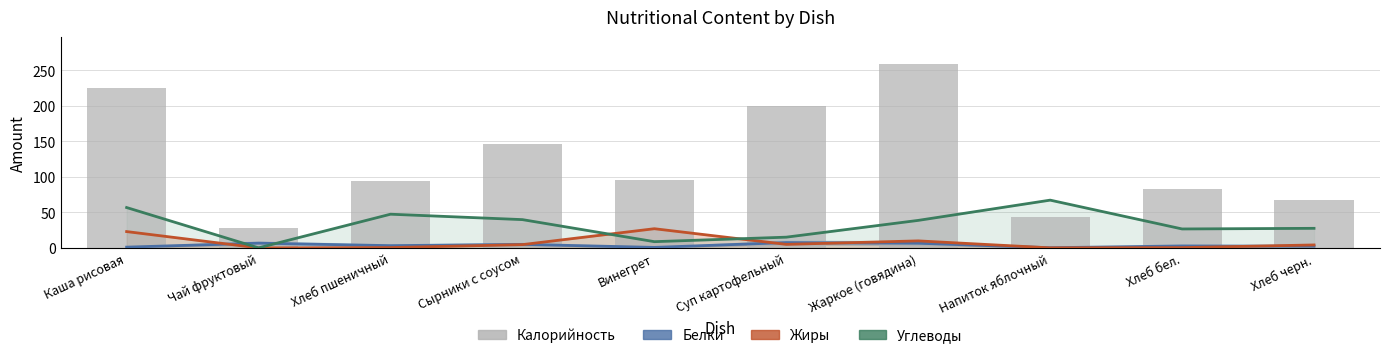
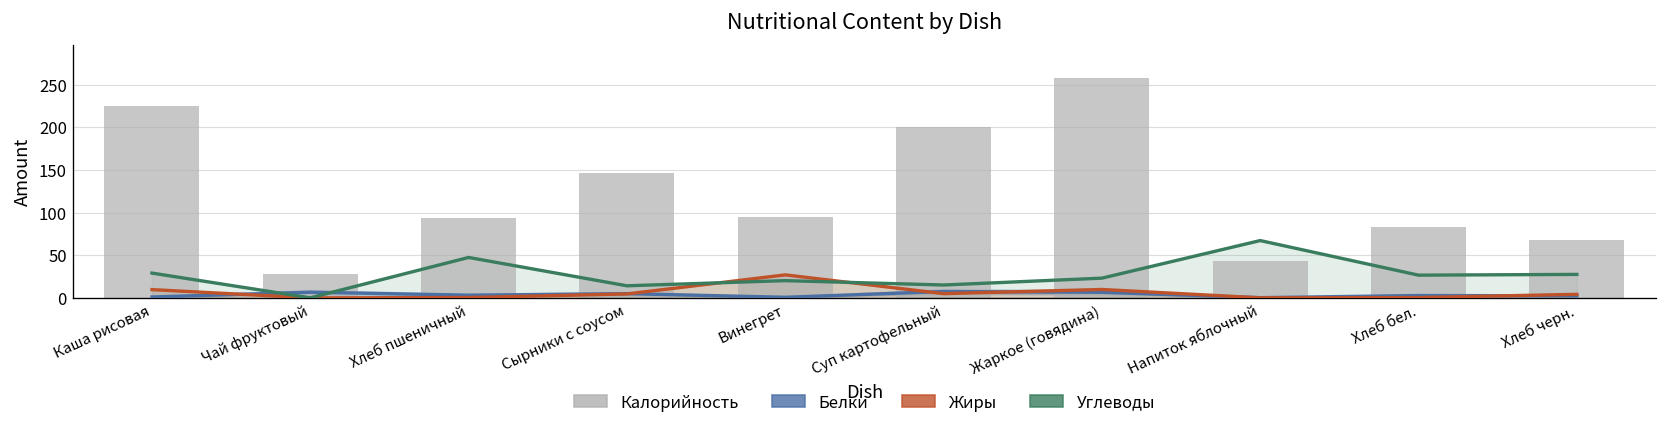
  {
    "Жиры": {
-     "Каша рисовая": 20,
+     "Каша рисовая": 10,
      "Винегрет": 30
    },
    "Углеводы": {
-     "Каша рисовая": 60,
+     "Каша рисовая": 30,
      "Хлеб пшеничный": 50,
-     "Сырники с соусом": 40,
-     "Винегрет": 10,
+     "Сырники с соусом": 10,
+     "Винегрет": 20,
      "Суп картофельный": 20,
-     "Жаркое (говядина)": 40,
+     "Жаркое (говядина)": 20,
      "Напиток яблочный": 70,
      "Хлеб бел.": 30,
      "Хлеб черн.": 30
    }
  }
